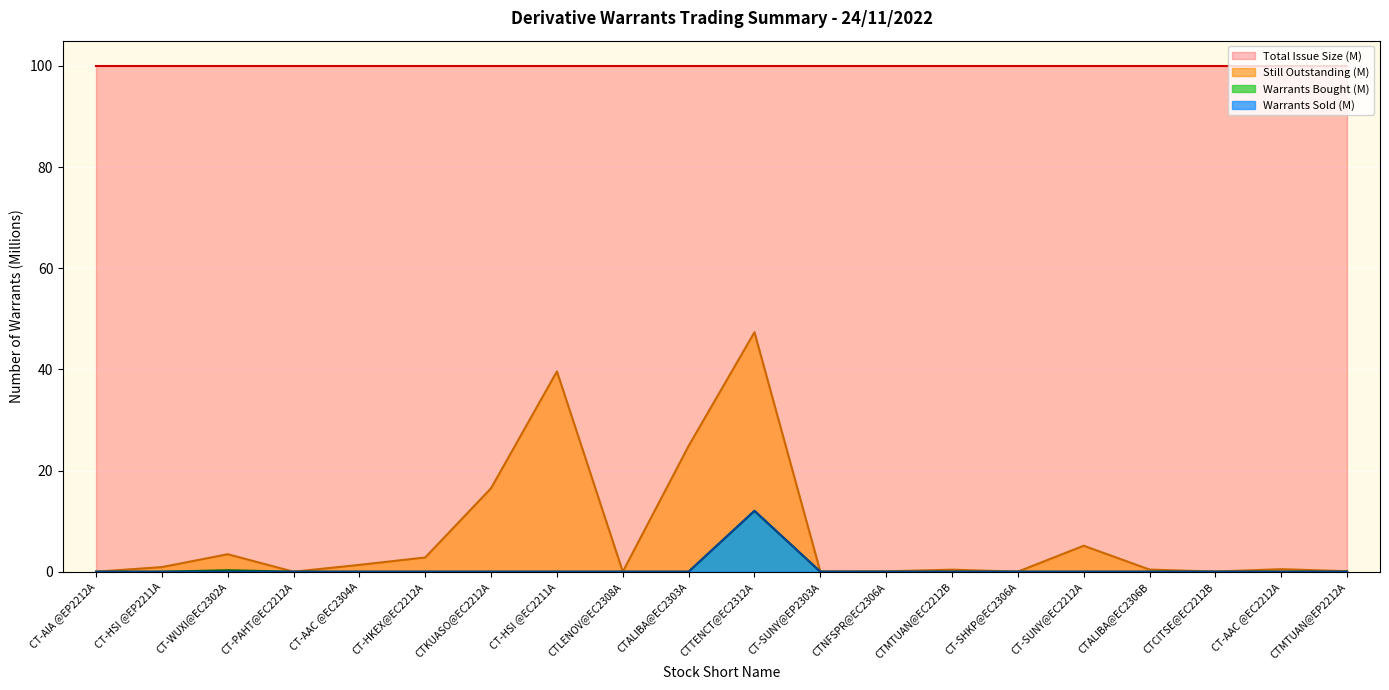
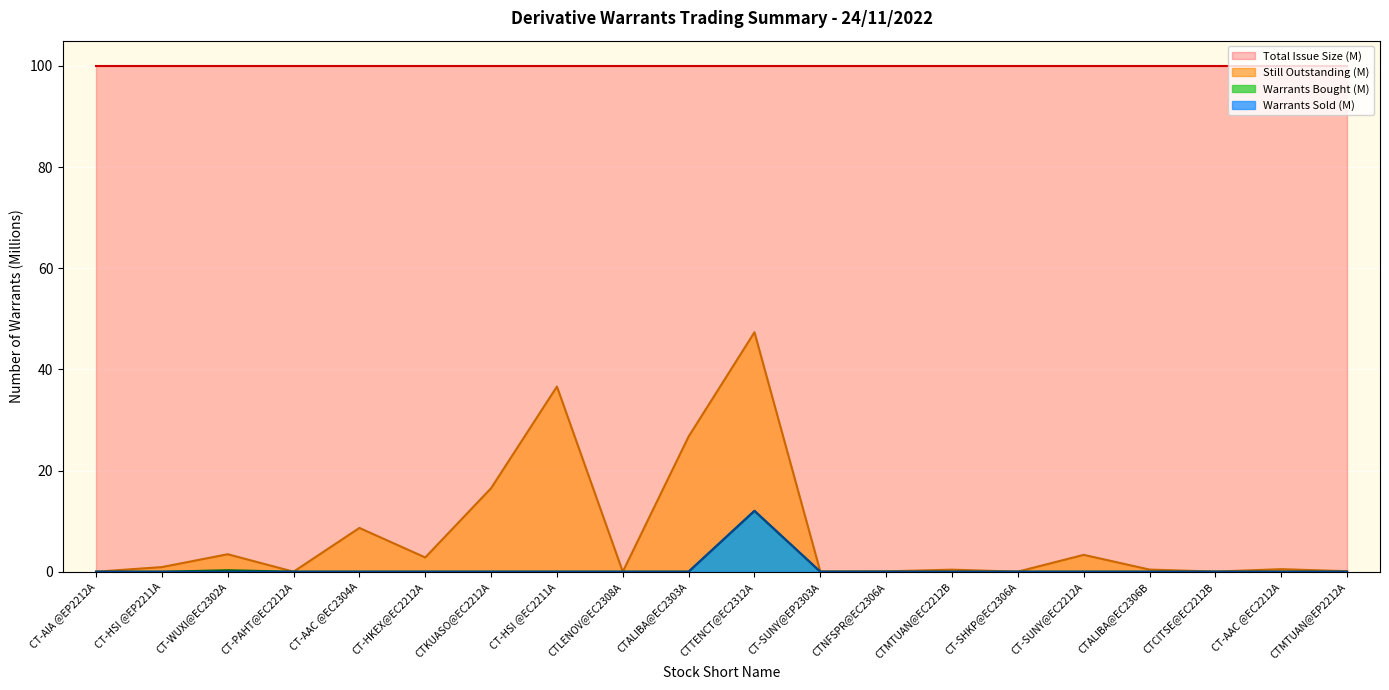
  {
    "Total Issue Size (M)": {
      "CT-AIA @EP2212A": 100,
      "CT-HSI @EP2211A": 100,
      "CT-WUXI@EC2302A": 100,
      "CT-PAHT@EC2212A": 100,
      "CT-AAC @EC2304A": 100,
      "CT-HKEX@EC2212A": 100,
      "CTKUASO@EC2212A": 100,
      "CT-HSI @EC2211A": 100,
      "CTLENOV@EC2308A": 100,
      "CTALIBA@EC2303A": 100,
      "CTTENCT@EC2312A": 100,
      "CT-SUNY@EP2303A": 100,
      "CTNFSPR@EC2306A": 100,
      "CTMTUAN@EC2212B": 100,
      "CT-SHKP@EC2306A": 100,
      "CT-SUNY@EC2212A": 100,
      "CTALIBA@EC2306B": 100,
      "CTCITSE@EC2212B": 100
    },
    "Still Outstanding (M)": {
      "CT-HSI @EP2211A": 1,
      "CT-WUXI@EC2302A": 3,
-     "CT-AAC @EC2304A": 1,
+     "CT-AAC @EC2304A": 9,
      "CT-HKEX@EC2212A": 3,
      "CTKUASO@EC2212A": 17,
-     "CT-HSI @EC2211A": 40,
-     "CTALIBA@EC2303A": 25,
+     "CT-HSI @EC2211A": 37,
+     "CTALIBA@EC2303A": 27,
      "CTTENCT@EC2312A": 47,
-     "CT-SUNY@EC2212A": 5
+     "CT-SUNY@EC2212A": 3
    }
  }
